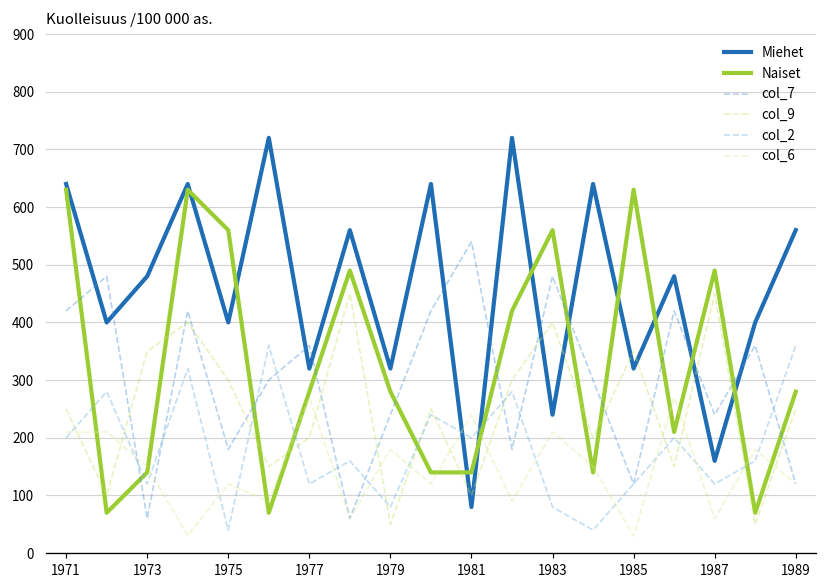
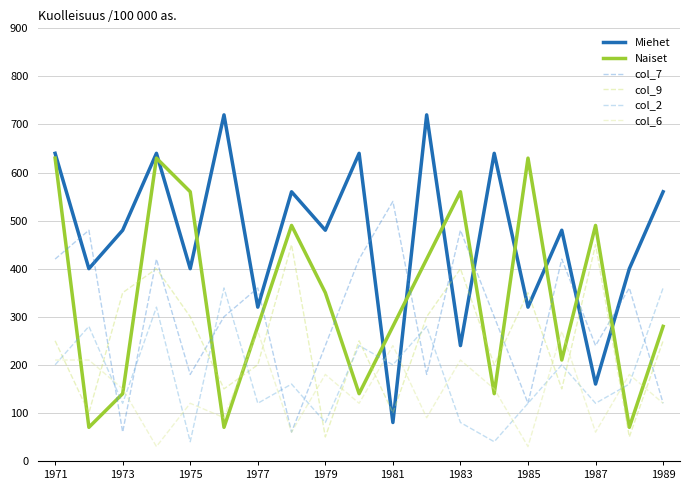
  {
    "Miehet": {
      "1971": 640,
      "1973": 480,
      "1975": 400,
      "1977": 320,
-     "1979": 320,
+     "1979": 480,
      "1981": 80,
      "1983": 240,
      "1985": 320,
      "1987": 160,
      "1989": 560
    },
    "Naiset": {
      "1971": 630,
      "1973": 140,
      "1975": 560,
      "1977": 280,
-     "1979": 280,
-     "1981": 140,
+     "1979": 350,
+     "1981": 280,
      "1983": 560,
      "1985": 630,
      "1987": 490,
      "1989": 280
    }
  }
